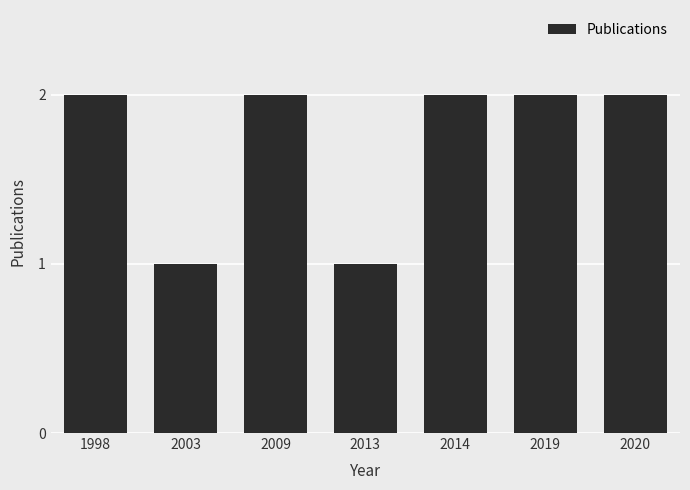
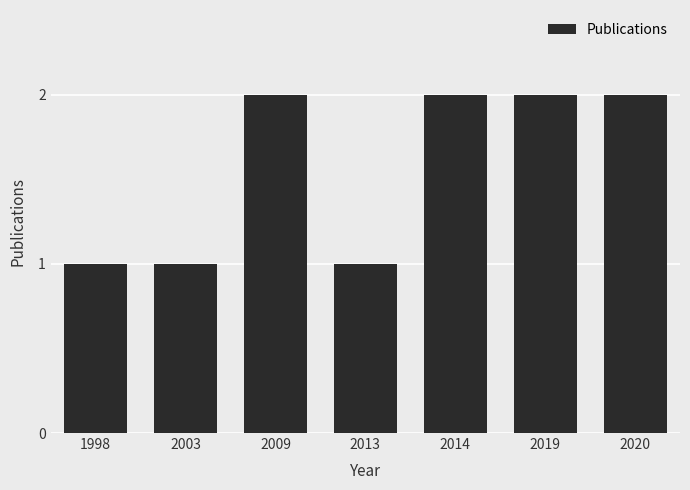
  {
-   "1998": 2,
+   "1998": 1,
    "2003": 1,
    "2009": 2,
    "2013": 1,
    "2014": 2,
    "2019": 2,
    "2020": 2
  }
